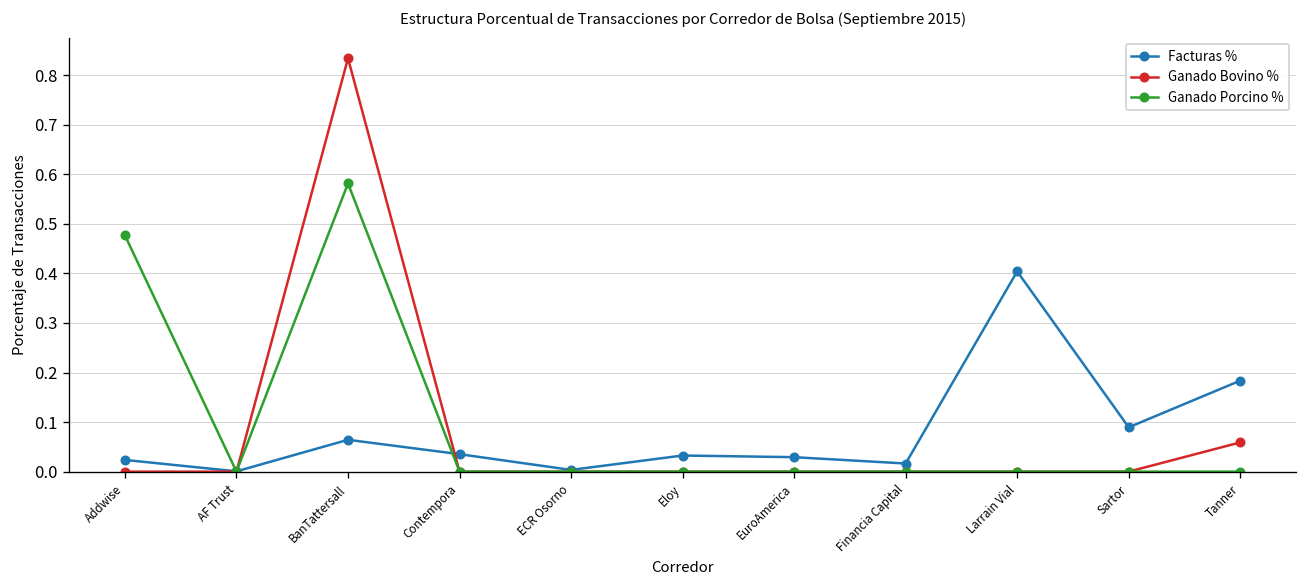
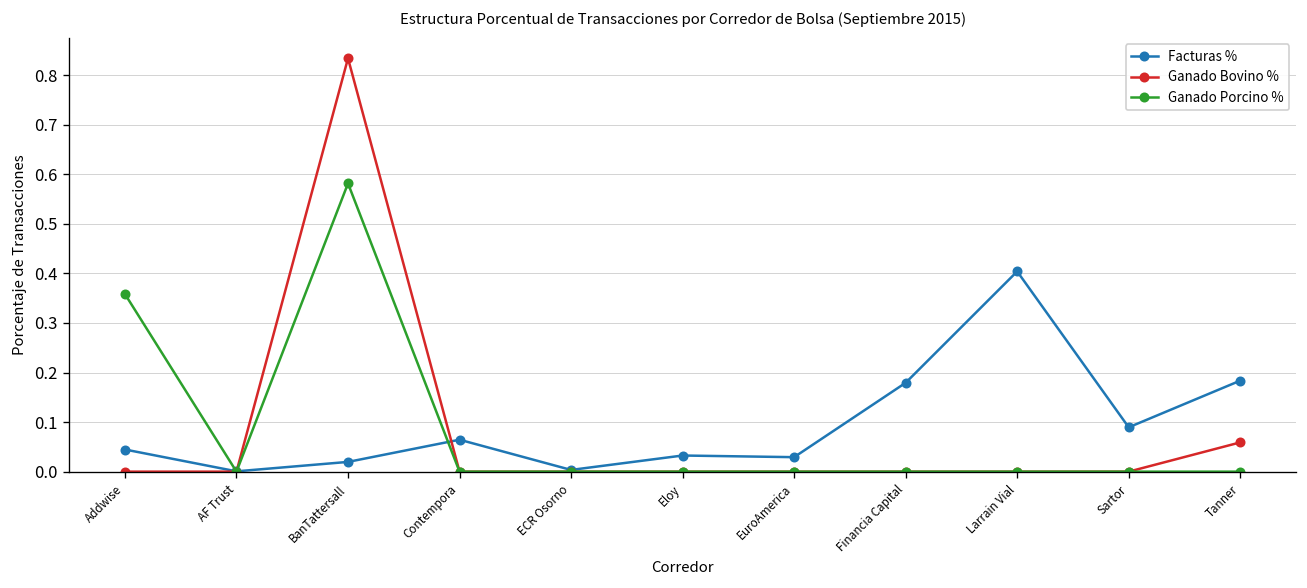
  {
    "Facturas %": {
-     "Addwise": 0.02,
-     "BanTattersall": 0.06,
-     "Contempora": 0.04,
+     "Addwise": 0.04,
+     "BanTattersall": 0.02,
+     "Contempora": 0.06,
      "Eloy": 0.03,
      "EuroAmerica": 0.03,
-     "Financia Capital": 0.02,
+     "Financia Capital": 0.18,
      "Larrain Vial": 0.40,
      "Sartor": 0.09,
      "Tanner": 0.18
    },
    "Ganado Bovino %": {
      "Addwise": 0.00,
      "BanTattersall": 0.83,
      "Tanner": 0.06
    },
    "Ganado Porcino %": {
-     "Addwise": 0.48,
+     "Addwise": 0.36,
      "BanTattersall": 0.58,
      "Tanner": 0.00
    }
  }
